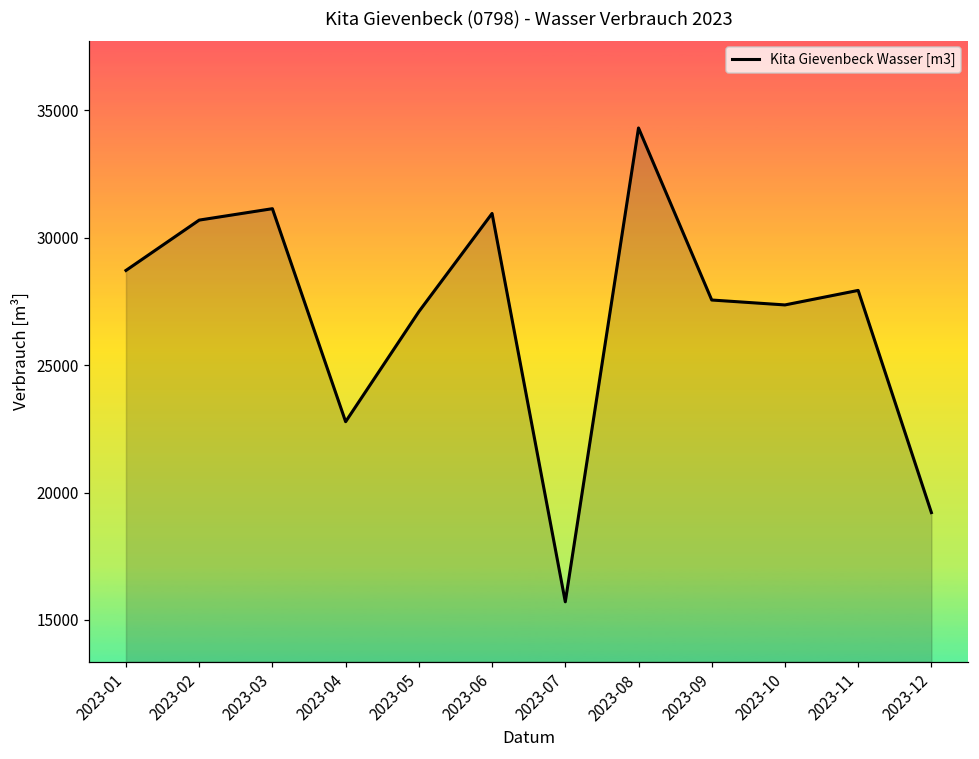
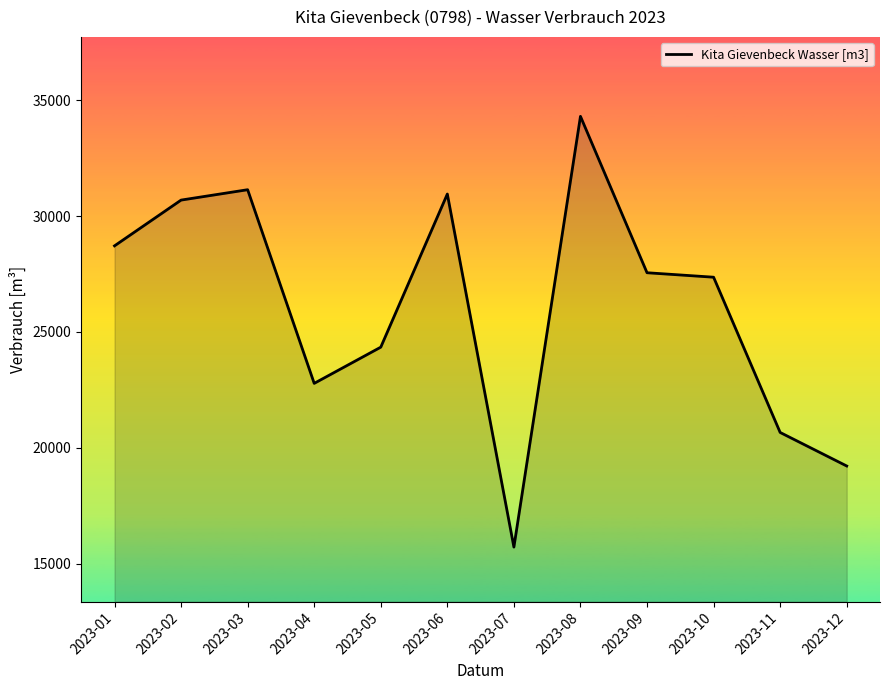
  {
    "2023-01": 28700,
    "2023-02": 30700,
    "2023-03": 31100,
    "2023-04": 22800,
-   "2023-05": 27100,
+   "2023-05": 24300,
    "2023-06": 31000,
    "2023-07": 15700,
    "2023-08": 34300,
    "2023-09": 27600,
    "2023-10": 27400,
-   "2023-11": 27900,
+   "2023-11": 20700,
    "2023-12": 19200
  }
